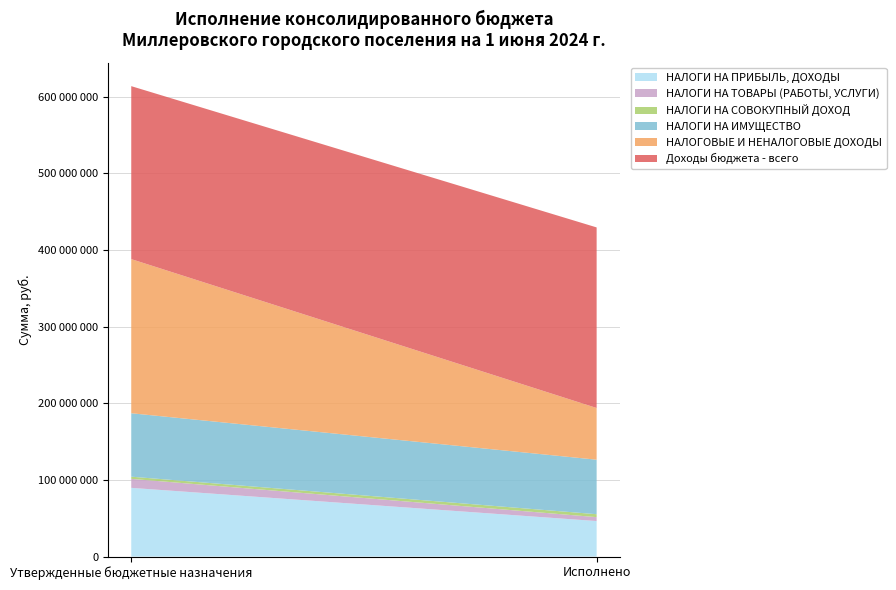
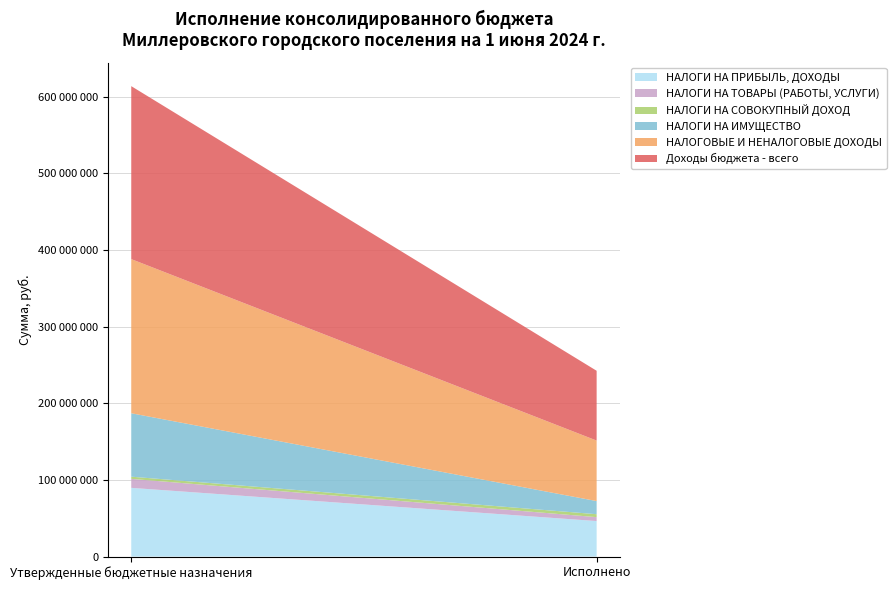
  {
    "НАЛОГИ НА ПРИБЫЛЬ, ДОХОДЫ": {
      "Утвержденные бюджетные назначения": 90000000,
      "Исполнено": 50000000
    },
    "НАЛОГИ НА ТОВАРЫ (РАБОТЫ, УСЛУГИ)": {
      "Исполнено": 10000000
    },
    "НАЛОГИ НА СОВОКУПНЫЙ ДОХОД": {
      "Исполнено": 0
    },
    "НАЛОГИ НА ИМУЩЕСТВО": {
      "Утвержденные бюджетные назначения": 80000000,
-     "Исполнено": 70000000
+     "Исполнено": 20000000
    },
    "НАЛОГОВЫЕ И НЕНАЛОГОВЫЕ ДОХОДЫ": {
      "Утвержденные бюджетные назначения": 200000000,
-     "Исполнено": 70000000
+     "Исполнено": 80000000
    },
    "Доходы бюджета - всего": {
      "Утвержденные бюджетные назначения": 230000000,
-     "Исполнено": 240000000
+     "Исполнено": 90000000
    }
  }
